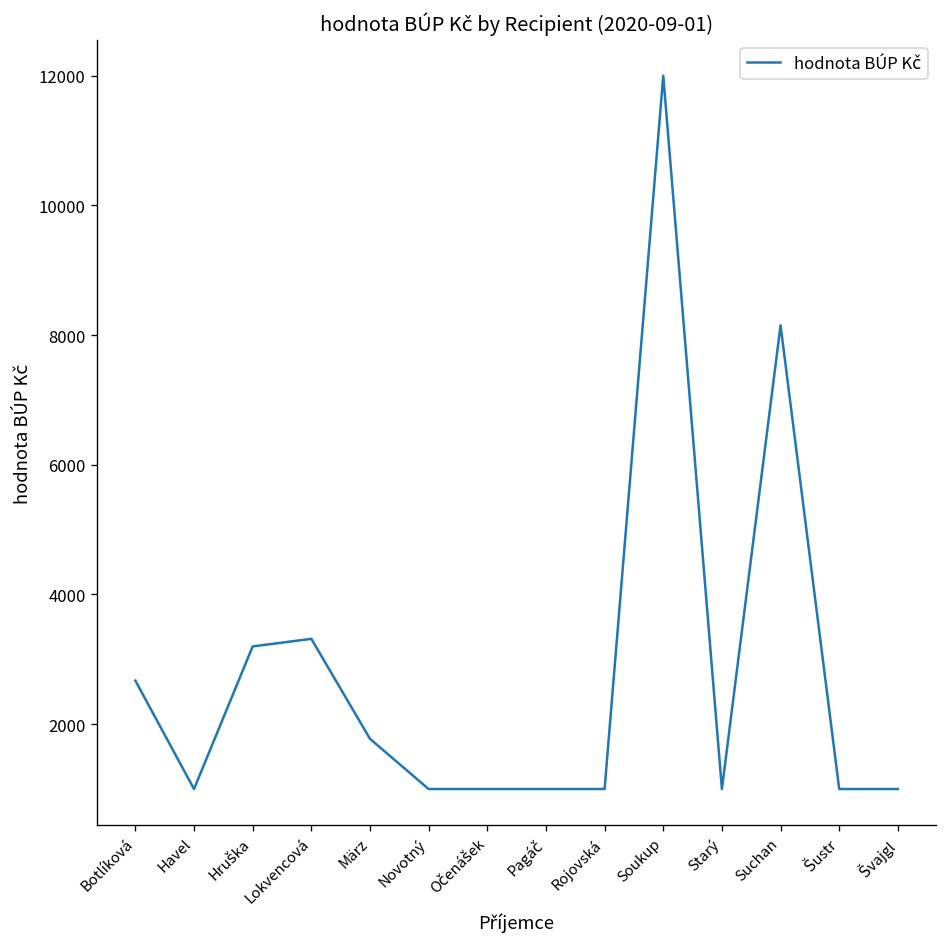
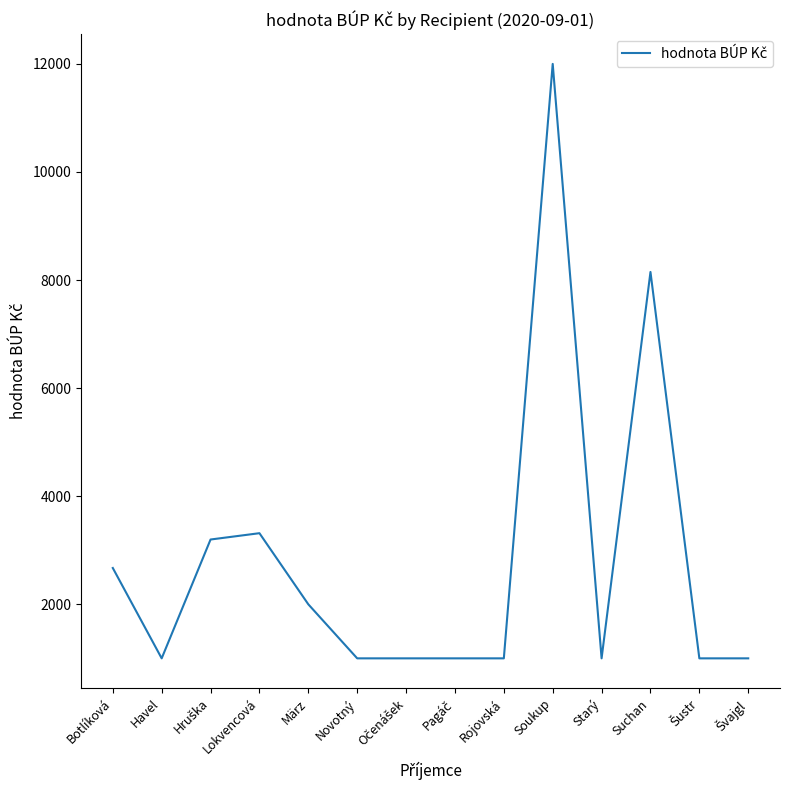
  {
    "Botlíková": 2700,
    "Havel": 1000,
    "Hruška": 3200,
    "Lokvencová": 3300,
-   "März": 1800,
+   "März": 2000,
    "Novotný": 1000,
    "Očenášek": 1000,
    "Pagáč": 1000,
    "Rojovská": 1000,
    "Soukup": 12000,
    "Starý": 1000,
    "Suchan": 8200,
    "Šustr": 1000,
    "Švajgl": 1000
  }
